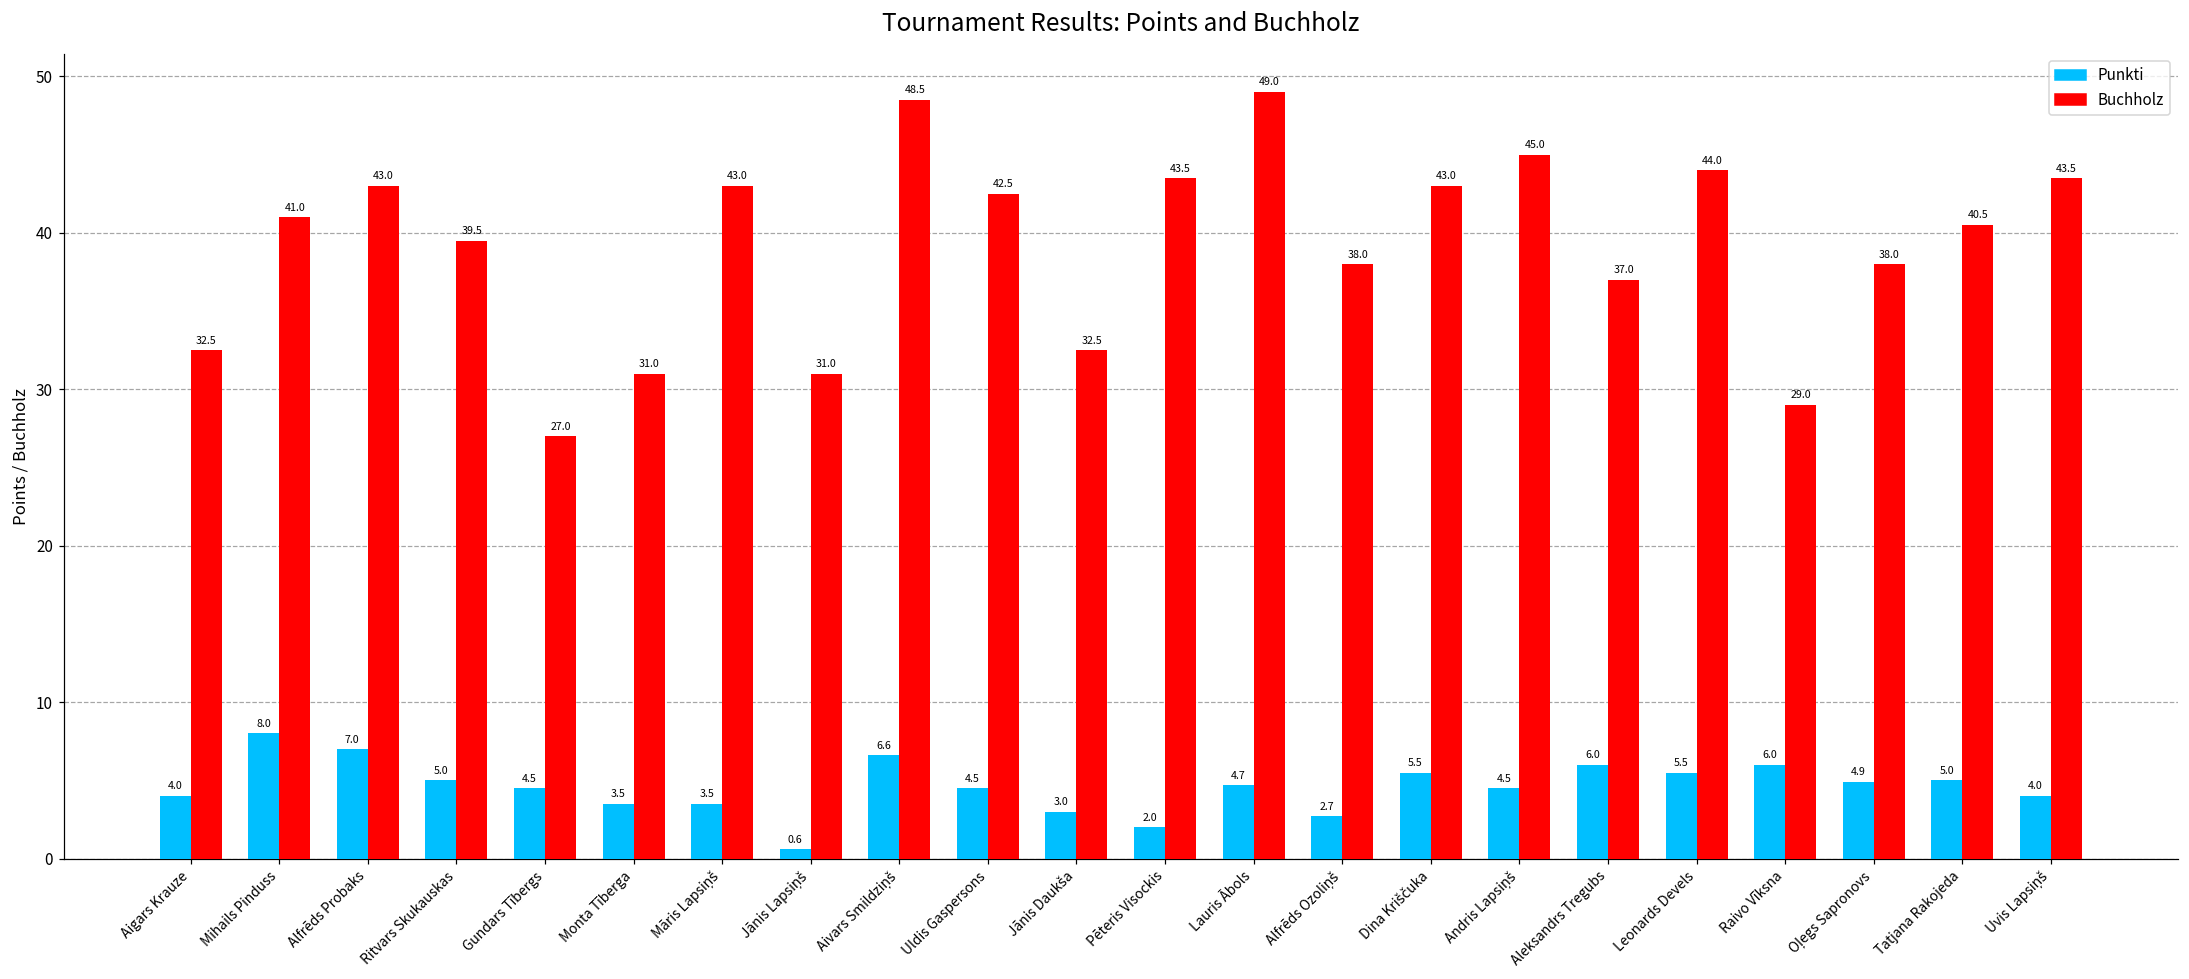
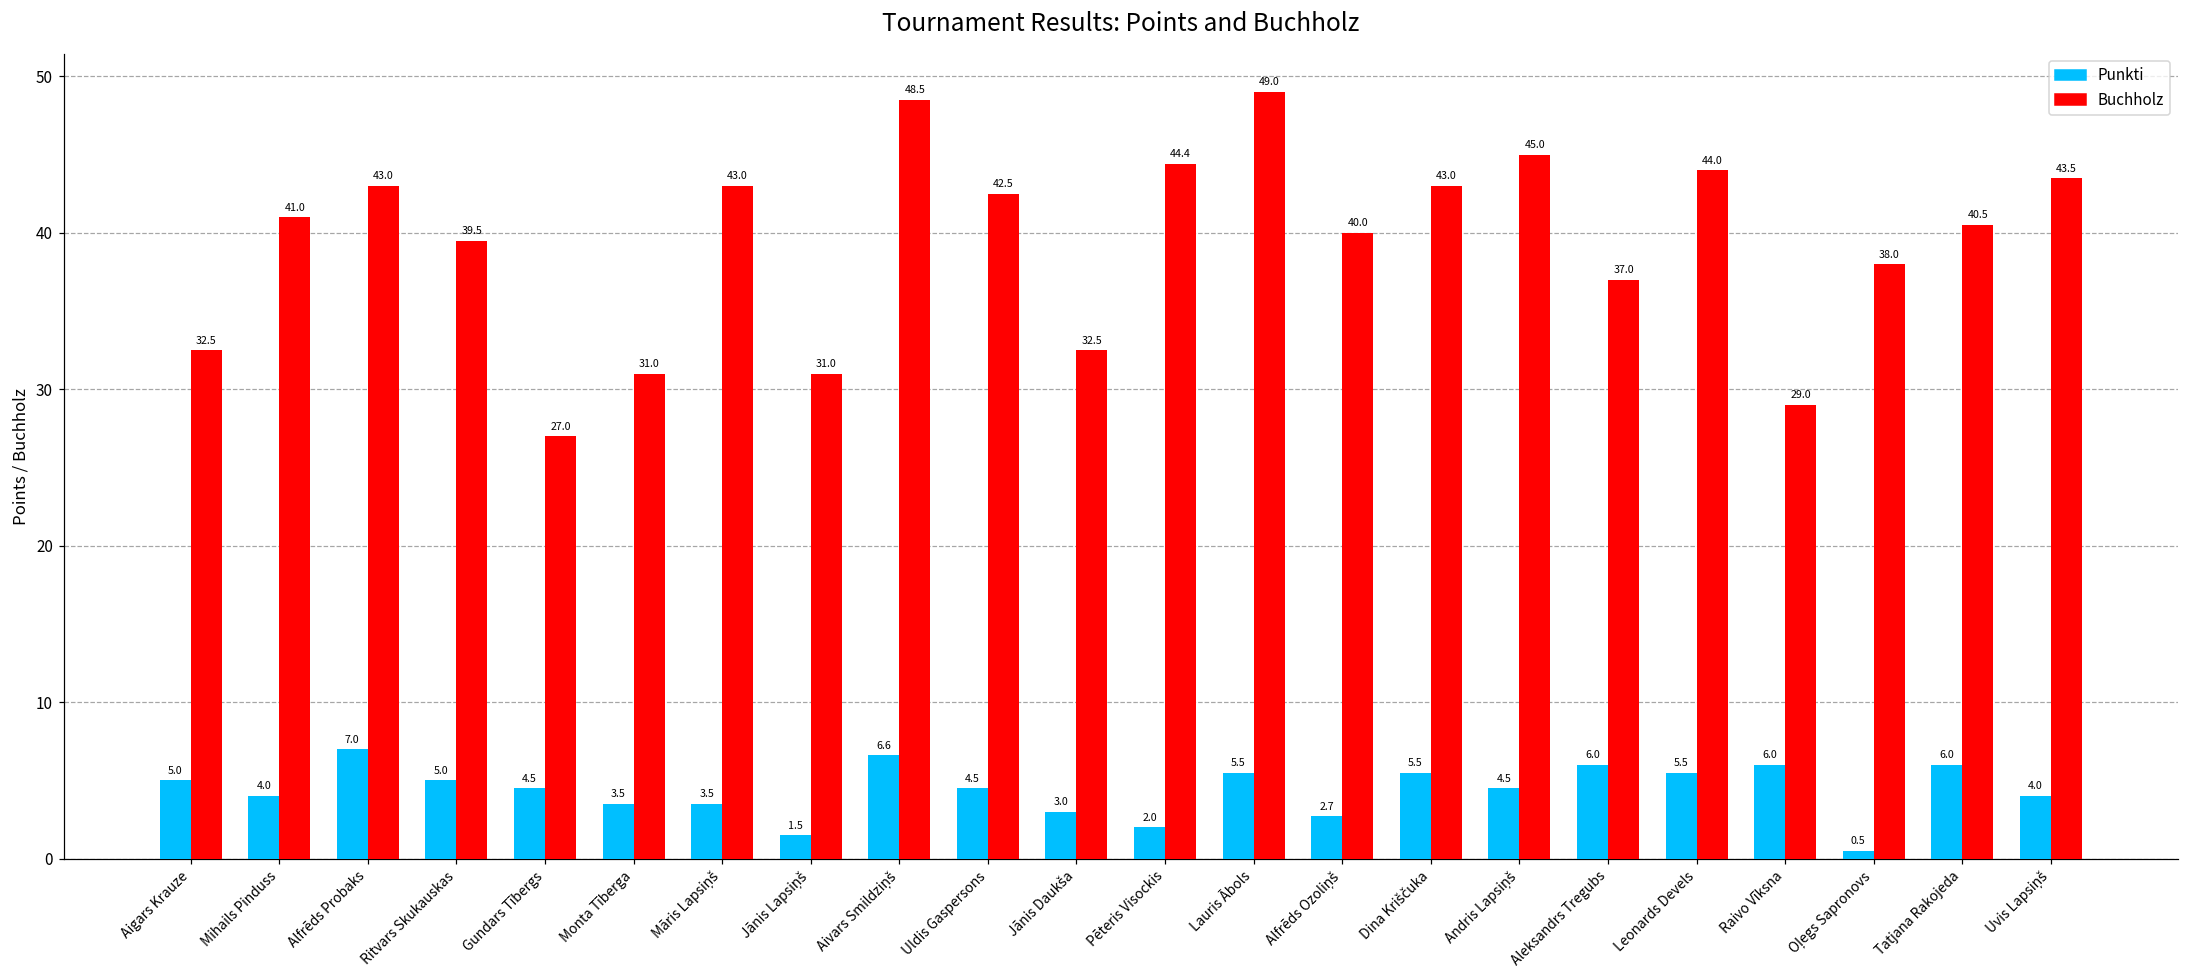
  {
    "Punkti": {
-     "Aigars Krauze": 4.0,
-     "Mihails Pinduss": 8.0,
+     "Aigars Krauze": 5.0,
+     "Mihails Pinduss": 4.0,
      "Alfrēds Probaks": 7.0,
      "Ritvars Skukauskas": 5.0,
      "Gundars Tībergs": 4.5,
      "Monta Tīberga": 3.5,
      "Māris Lapsiņš": 3.5,
-     "Jānis Lapsiņš": 0.6,
+     "Jānis Lapsiņš": 1.5,
      "Aivars Smildziņš": 6.6,
      "Uldis Gaspersons": 4.5,
      "Jānis Daukša": 3.0,
      "Pēteris Visockis": 2.0,
-     "Lauris Ābols": 4.7,
+     "Lauris Ābols": 5.5,
      "Alfrēds Ozoliņš": 2.7,
      "Dina Kriščuka": 5.5,
      "Andris Lapsiņš": 4.5,
      "Aleksandrs Tregubs": 6.0,
      "Leonards Devels": 5.5,
      "Raivo Vīksna": 6.0,
-     "Oļegs Sapronovs": 4.9,
-     "Tatjana Rakojeda": 5.0,
+     "Oļegs Sapronovs": 0.5,
+     "Tatjana Rakojeda": 6.0,
      "Uvis Lapsiņš": 4.0
    },
    "Buchholz": {
      "Aigars Krauze": 32.5,
      "Mihails Pinduss": 41.0,
      "Alfrēds Probaks": 43.0,
      "Ritvars Skukauskas": 39.5,
      "Gundars Tībergs": 27.0,
      "Monta Tīberga": 31.0,
      "Māris Lapsiņš": 43.0,
      "Jānis Lapsiņš": 31.0,
      "Aivars Smildziņš": 48.5,
      "Uldis Gaspersons": 42.5,
      "Jānis Daukša": 32.5,
-     "Pēteris Visockis": 43.5,
+     "Pēteris Visockis": 44.4,
      "Lauris Ābols": 49.0,
-     "Alfrēds Ozoliņš": 38.0,
+     "Alfrēds Ozoliņš": 40.0,
      "Dina Kriščuka": 43.0,
      "Andris Lapsiņš": 45.0,
      "Aleksandrs Tregubs": 37.0,
      "Leonards Devels": 44.0,
      "Raivo Vīksna": 29.0,
      "Oļegs Sapronovs": 38.0,
      "Tatjana Rakojeda": 40.5,
      "Uvis Lapsiņš": 43.5
    }
  }
